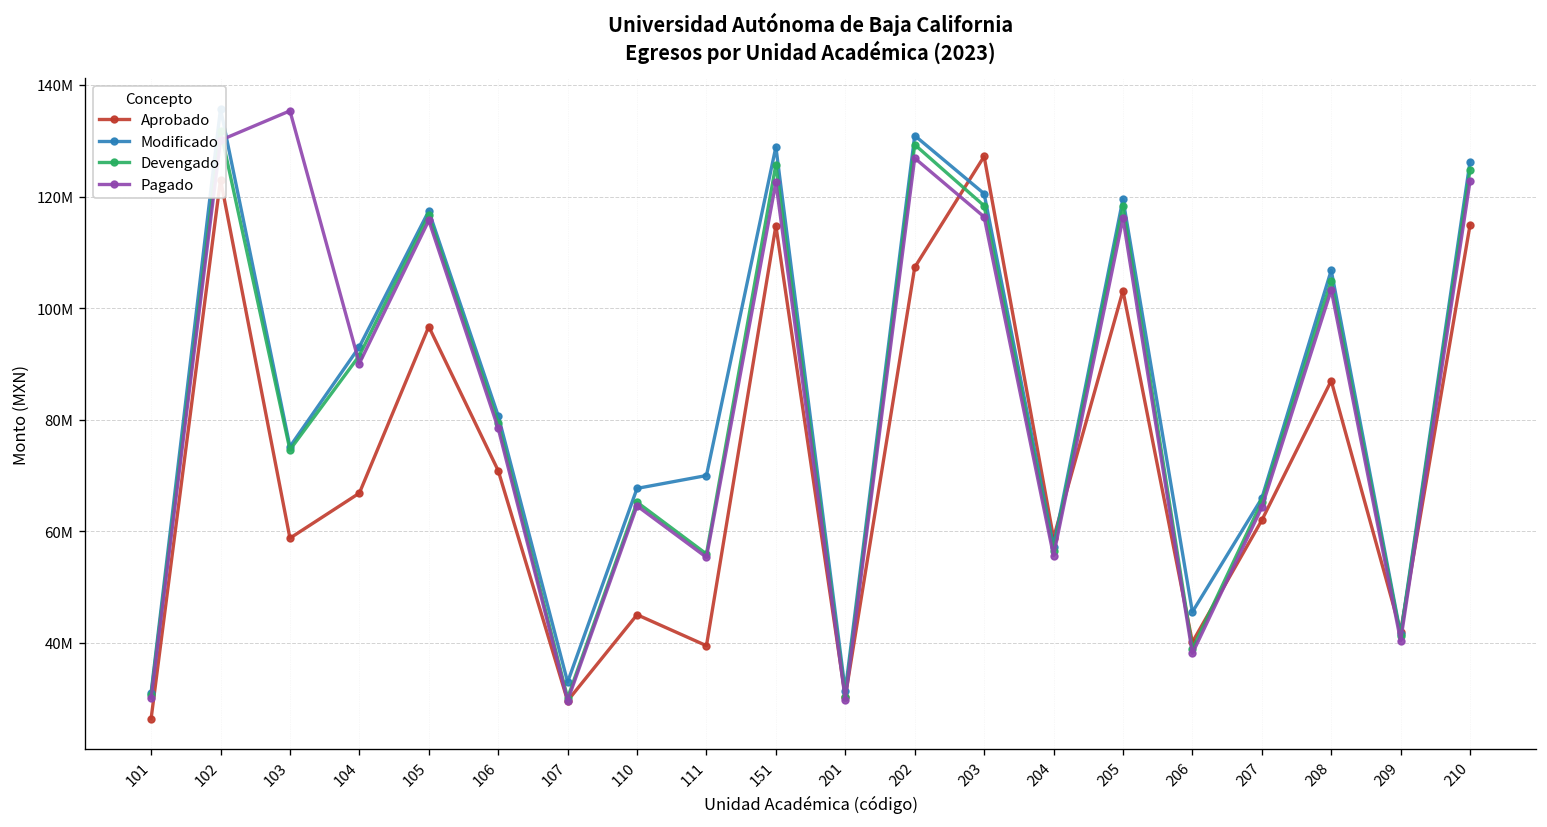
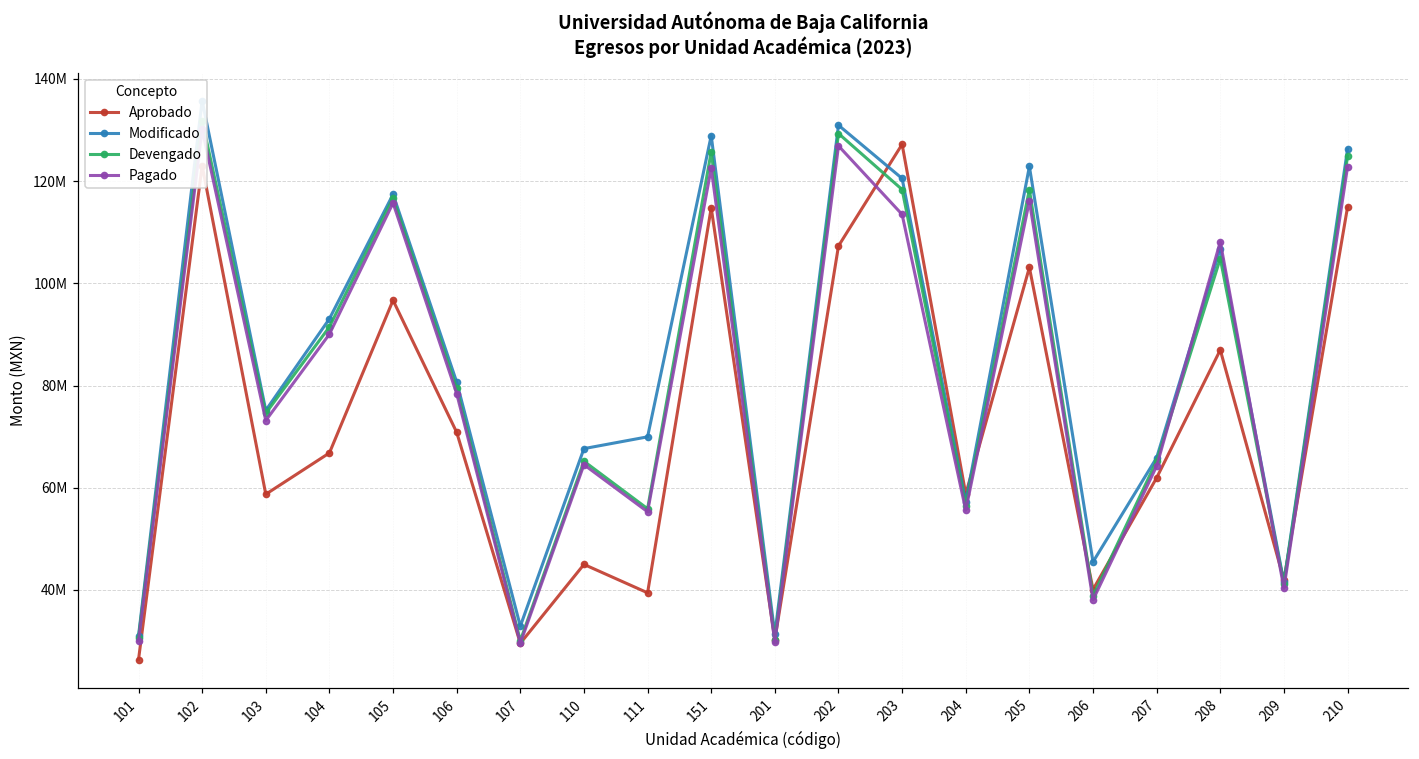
  {
    "Aprobado": {
      "101": 26000000,
      "103": 59000000,
      "104": 67000000,
      "105": 97000000,
      "106": 71000000,
      "110": 45000000,
      "111": 39000000,
      "151": 115000000,
      "202": 107000000,
      "203": 127000000,
      "204": 59000000,
      "205": 103000000,
      "206": 40000000,
      "207": 62000000,
      "208": 87000000,
      "210": 115000000
    },
    "Modificado": {
      "103": 75000000,
      "104": 93000000,
      "105": 117000000,
      "106": 81000000,
      "107": 33000000,
      "110": 68000000,
      "111": 70000000,
      "151": 129000000,
      "201": 31000000,
      "202": 131000000,
      "203": 121000000,
      "204": 57000000,
-     "205": 120000000,
+     "205": 123000000,
      "206": 45000000,
      "207": 66000000,
      "208": 107000000,
      "210": 126000000
    },
    "Devengado": {
      "103": 75000000,
      "104": 91000000,
      "105": 117000000,
      "106": 79000000,
      "110": 65000000,
      "111": 56000000,
      "151": 126000000,
      "202": 129000000,
      "203": 118000000,
      "204": 56000000,
      "205": 118000000,
      "206": 39000000,
      "207": 65000000,
      "208": 105000000,
      "210": 125000000
    },
    "Pagado": {
      "101": 30000000,
-     "103": 135000000,
+     "103": 73000000,
      "104": 90000000,
      "105": 116000000,
      "106": 78000000,
      "110": 65000000,
      "111": 55000000,
      "151": 123000000,
      "202": 127000000,
-     "203": 116000000,
+     "203": 113000000,
      "204": 56000000,
      "205": 116000000,
      "206": 38000000,
      "207": 64000000,
-     "208": 103000000,
+     "208": 108000000,
      "209": 40000000,
      "210": 123000000
    }
  }
